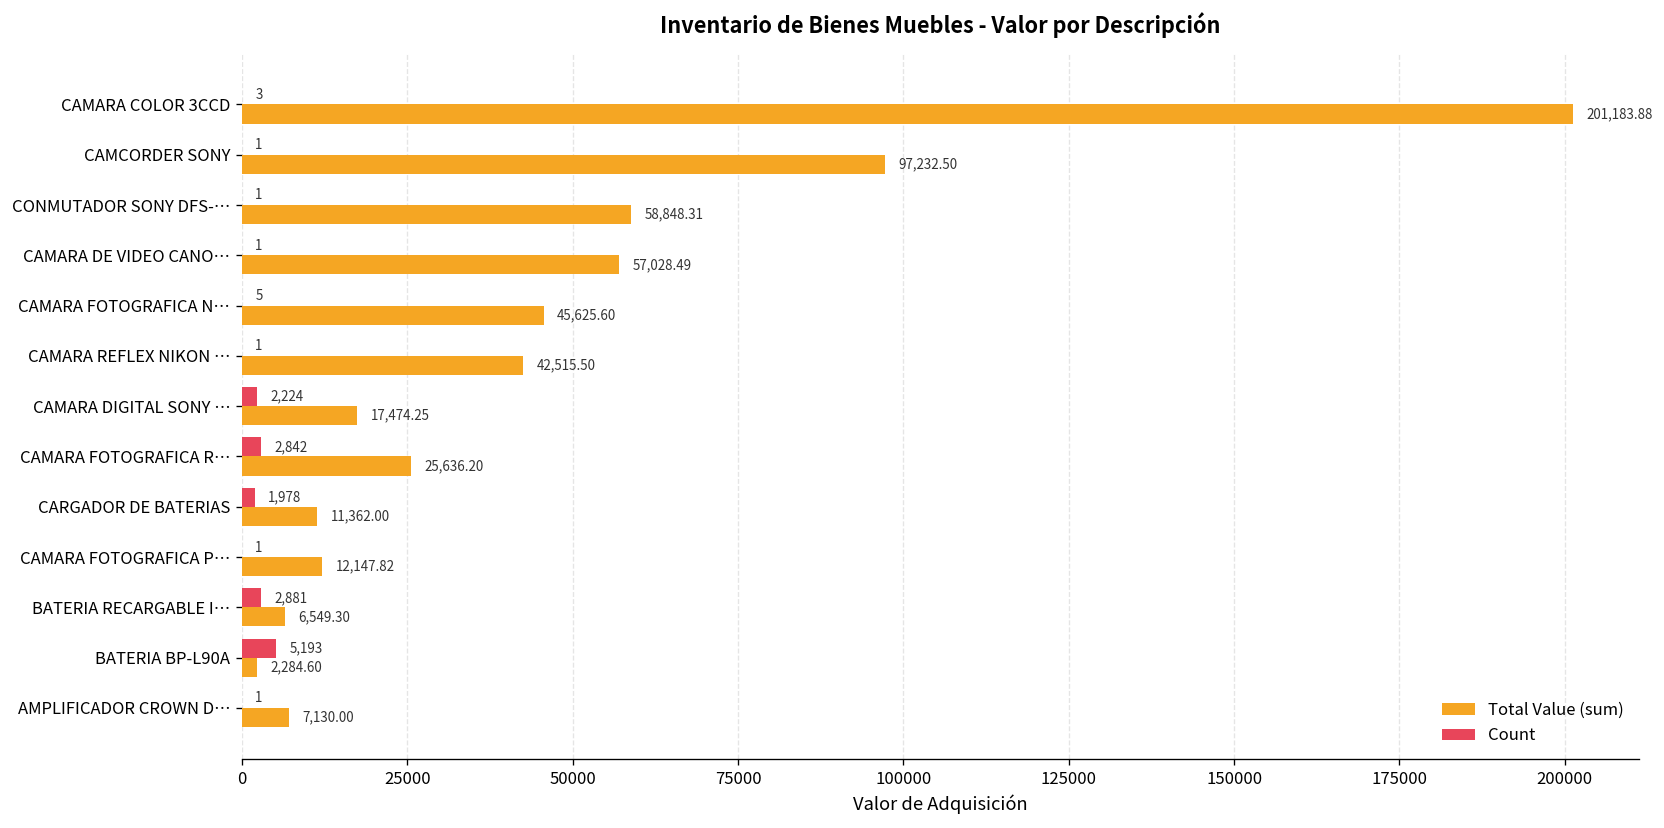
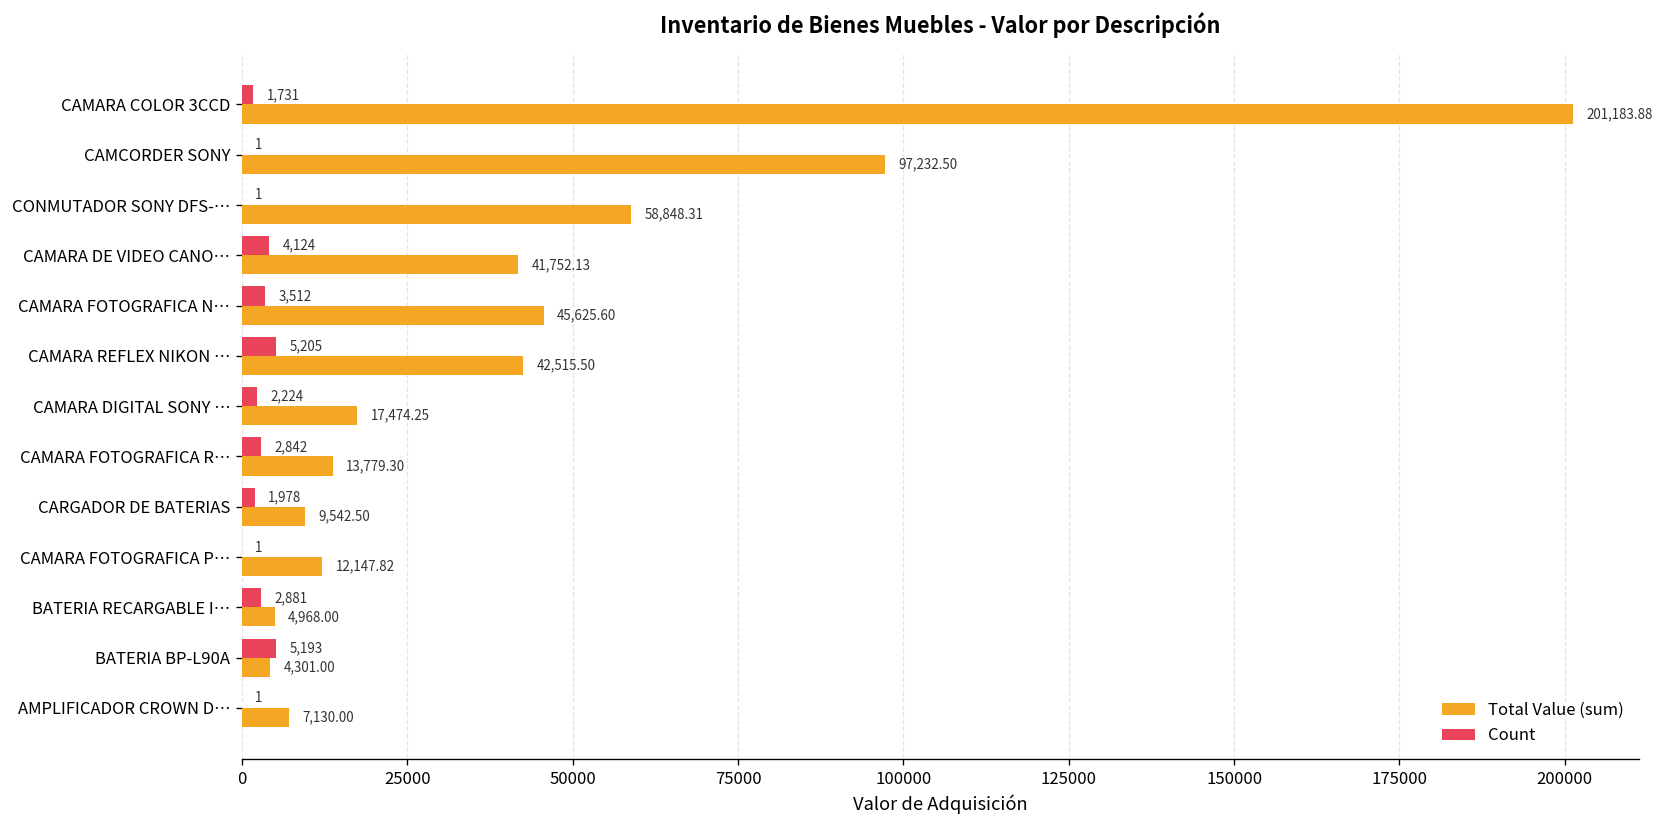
  {
    "Total Value (sum)": {
      "CAMARA COLOR 3CCD": "201,183.88",
      "CAMCORDER SONY": "97,232.50",
      "CONMUTADOR SONY DFS-…": "58,848.31",
-     "CAMARA DE VIDEO CANO…": "57,028.49",
+     "CAMARA DE VIDEO CANO…": "41,752.13",
      "CAMARA FOTOGRAFICA N…": "45,625.60",
      "CAMARA REFLEX NIKON …": "42,515.50",
      "CAMARA DIGITAL SONY …": "17,474.25",
-     "CAMARA FOTOGRAFICA R…": "25,636.20",
-     "CARGADOR DE BATERIAS": "11,362.00",
+     "CAMARA FOTOGRAFICA R…": "13,779.30",
+     "CARGADOR DE BATERIAS": "9,542.50",
      "CAMARA FOTOGRAFICA P…": "12,147.82",
-     "BATERIA RECARGABLE I…": "6,549.30",
-     "BATERIA BP-L90A": "2,284.60",
+     "BATERIA RECARGABLE I…": "4,968.00",
+     "BATERIA BP-L90A": "4,301.00",
      "AMPLIFICADOR CROWN D…": "7,130.00"
    },
    "Count": {
-     "CAMARA COLOR 3CCD": "3",
+     "CAMARA COLOR 3CCD": "1,731",
      "CAMCORDER SONY": "1",
      "CONMUTADOR SONY DFS-…": "1",
-     "CAMARA DE VIDEO CANO…": "1",
-     "CAMARA FOTOGRAFICA N…": "5",
-     "CAMARA REFLEX NIKON …": "1",
+     "CAMARA DE VIDEO CANO…": "4,124",
+     "CAMARA FOTOGRAFICA N…": "3,512",
+     "CAMARA REFLEX NIKON …": "5,205",
      "CAMARA DIGITAL SONY …": "2,224",
      "CAMARA FOTOGRAFICA R…": "2,842",
      "CARGADOR DE BATERIAS": "1,978",
      "CAMARA FOTOGRAFICA P…": "1",
      "BATERIA RECARGABLE I…": "2,881",
      "BATERIA BP-L90A": "5,193",
      "AMPLIFICADOR CROWN D…": "1"
    }
  }
